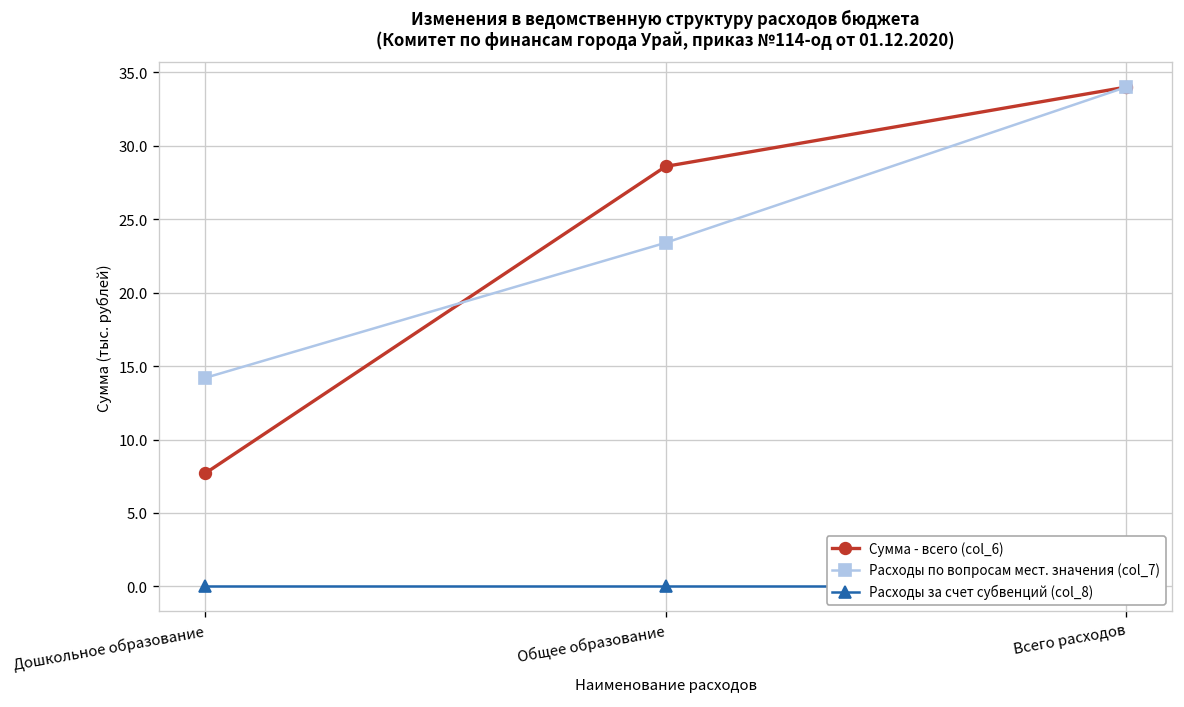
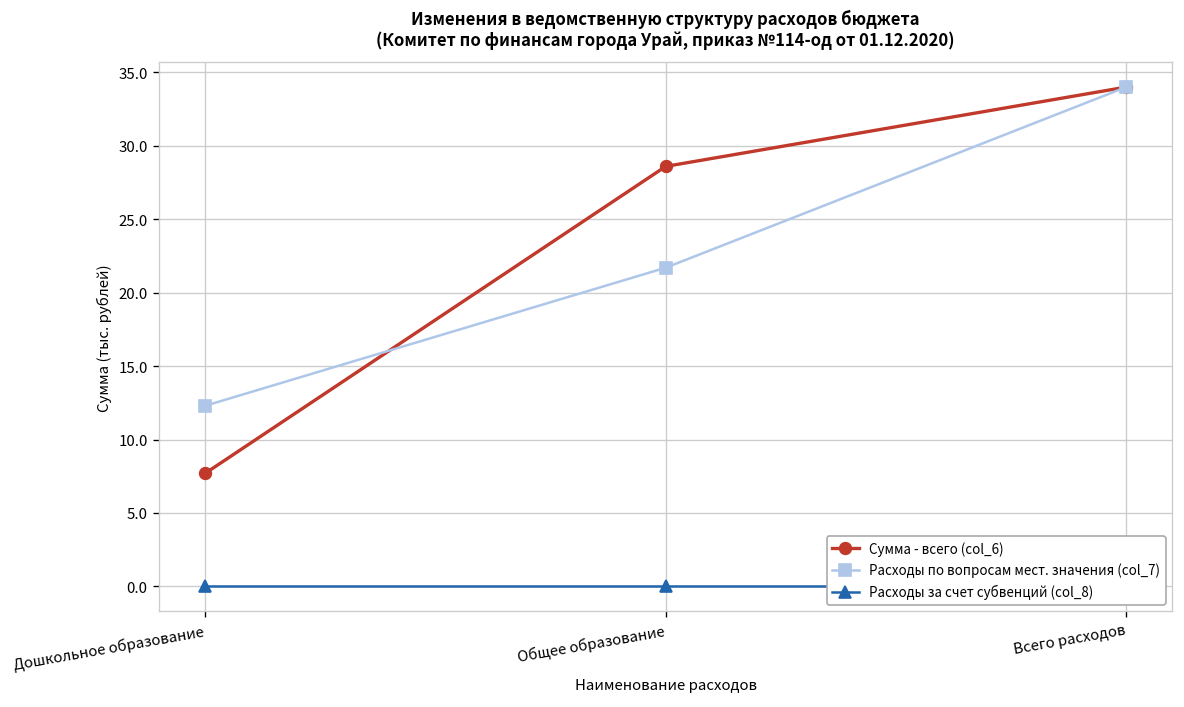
  {
    "Сумма - всего (col_6)": {
      "Дошкольное образование": 7.7,
      "Общее образование": 28.6
    },
    "Расходы по вопросам мест. значения (col_7)": {
-     "Дошкольное образование": 14.2,
-     "Общее образование": 23.4
+     "Дошкольное образование": 12.3,
+     "Общее образование": 21.7
    },
    "Расходы за счет субвенций (col_8)": {
      "Дошкольное образование": 0.0,
      "Общее образование": 0.0
    }
  }
